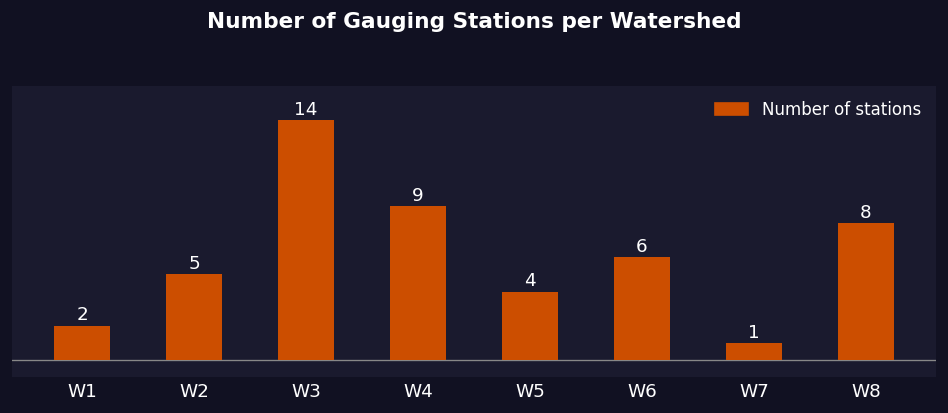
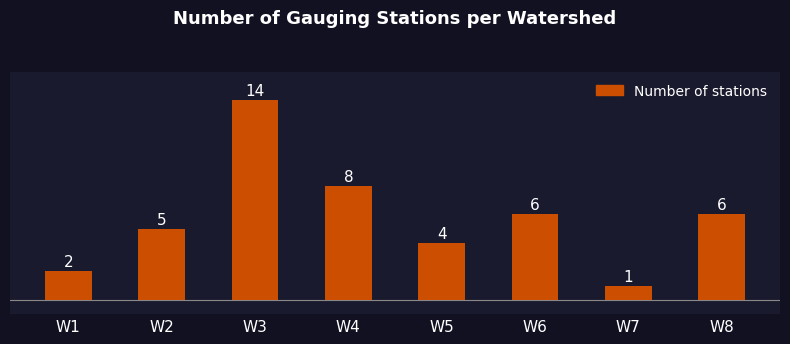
  {
    "W1": 2,
    "W2": 5,
    "W3": 14,
-   "W4": 9,
+   "W4": 8,
    "W5": 4,
    "W6": 6,
    "W7": 1,
-   "W8": 8
+   "W8": 6
  }
